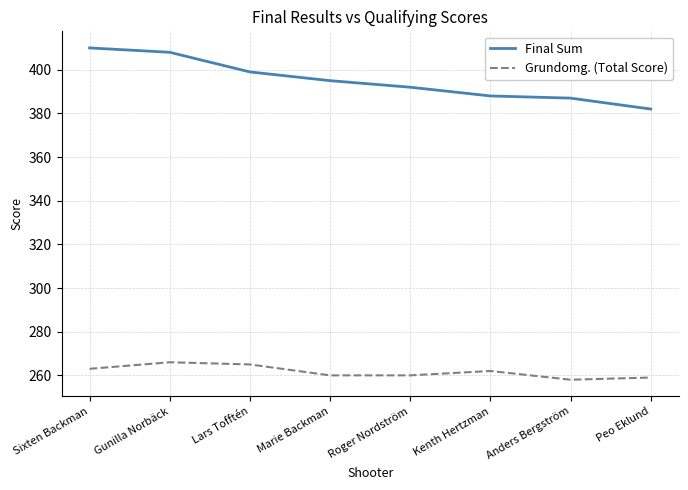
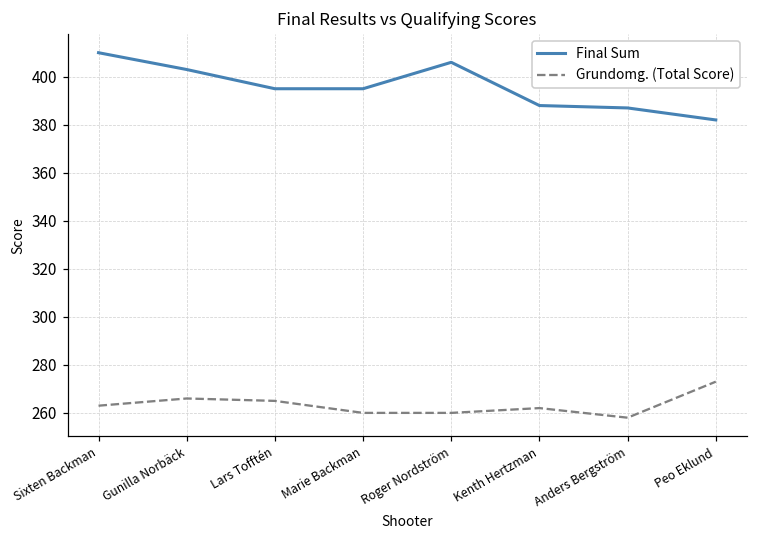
  {
    "Final Sum": {
      "Sixten Backman": 410,
-     "Gunilla Norbäck": 408,
-     "Lars Tofftén": 399,
+     "Gunilla Norbäck": 403,
+     "Lars Tofftén": 395,
      "Marie Backman": 395,
-     "Roger Nordström": 392,
+     "Roger Nordström": 406,
      "Kenth Hertzman": 388,
      "Anders Bergström": 387,
      "Peo Eklund": 382
    },
    "Grundomg. (Total Score)": {
      "Sixten Backman": 263,
      "Gunilla Norbäck": 266,
      "Lars Tofftén": 265,
      "Marie Backman": 260,
      "Roger Nordström": 260,
      "Kenth Hertzman": 262,
      "Anders Bergström": 258,
-     "Peo Eklund": 259
+     "Peo Eklund": 273
    }
  }
